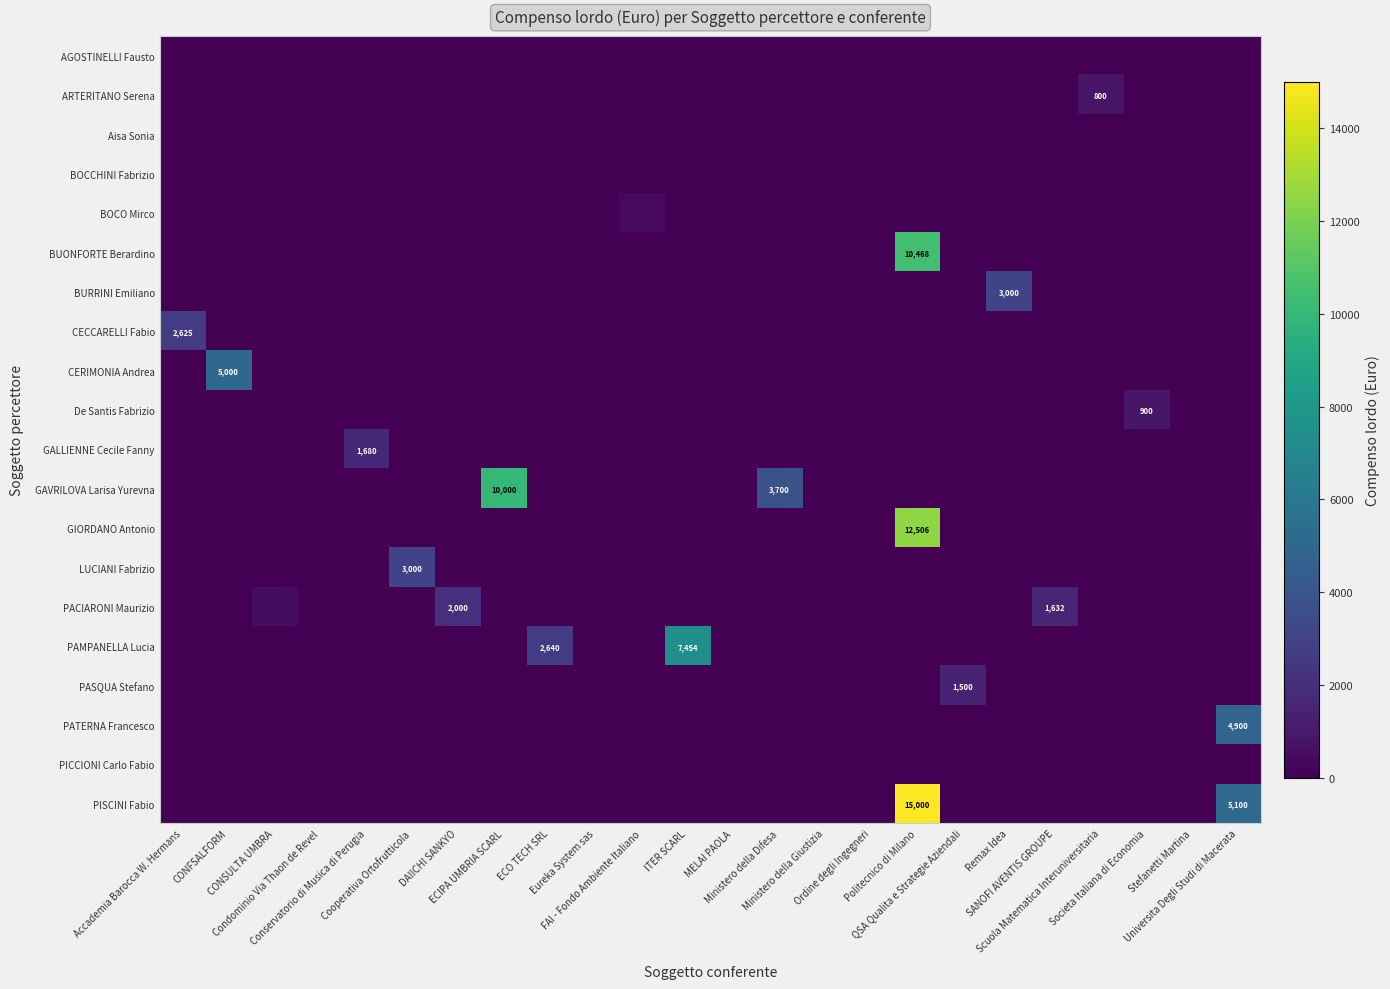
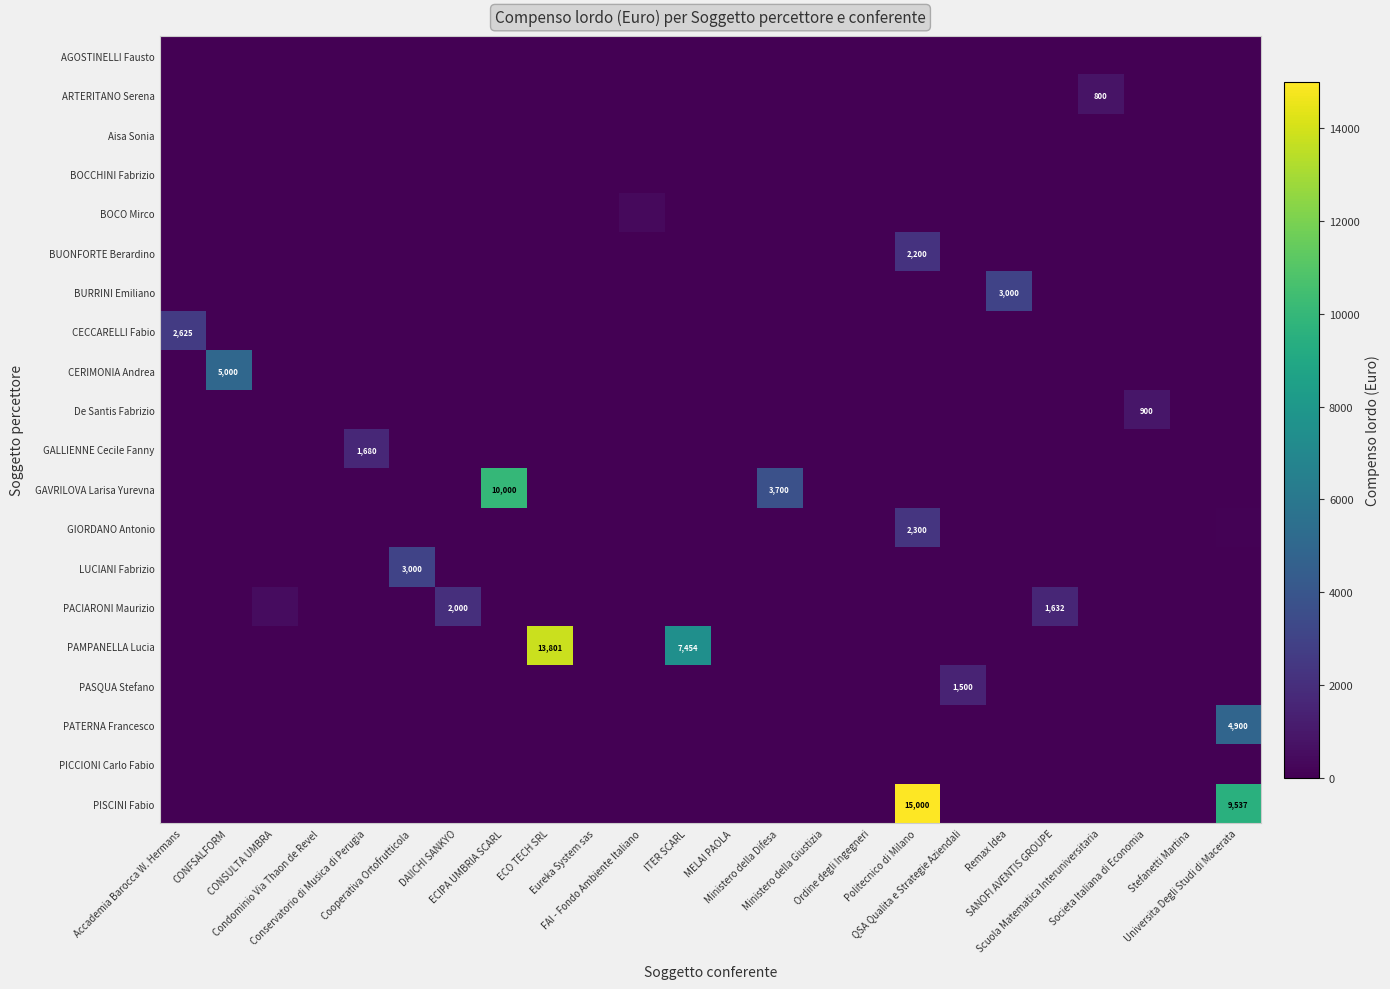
  {
    "ARTERITANO Serena": {
      "Scuola Matematica Interuniversitaria": "800"
    },
    "BUONFORTE Berardino": {
-     "Politecnico di Milano": "10,468"
+     "Politecnico di Milano": "2,200"
    },
    "BURRINI Emiliano": {
      "Remax Idea": "3,000"
    },
    "CECCARELLI Fabio": {
      "Accademia Barocca W. Hermans": "2,625"
    },
    "CERIMONIA Andrea": {
      "CONFSALFORM": "5,000"
    },
    "De Santis Fabrizio": {
      "Societa Italiana di Economia": "900"
    },
    "GALLIENNE Cecile Fanny": {
      "Conservatorio di Musica di Perugia": "1,680"
    },
    "GAVRILOVA Larisa Yurevna": {
      "ECIPA UMBRIA SCARL": "10,000",
      "Ministero della Difesa": "3,700"
    },
    "GIORDANO Antonio": {
-     "Politecnico di Milano": "12,506"
+     "Politecnico di Milano": "2,300"
    },
    "LUCIANI Fabrizio": {
      "Cooperativa Ortofrutticola": "3,000"
    },
    "PACIARONI Maurizio": {
      "DAIICHI SANKYO": "2,000",
      "SANOFI AVENTIS GROUPE": "1,632"
    },
    "PAMPANELLA Lucia": {
-     "ECO TECH SRL": "2,640",
+     "ECO TECH SRL": "13,801",
      "ITER SCARL": "7,454"
    },
    "PASQUA Stefano": {
      "QSA Qualita e Strategie Aziendali": "1,500"
    },
    "PATERNA Francesco": {
      "Universita Degli Studi di Macerata": "4,900"
    },
    "PISCINI Fabio": {
      "Politecnico di Milano": "15,000",
-     "Universita Degli Studi di Macerata": "5,100"
+     "Universita Degli Studi di Macerata": "9,537"
    }
  }
